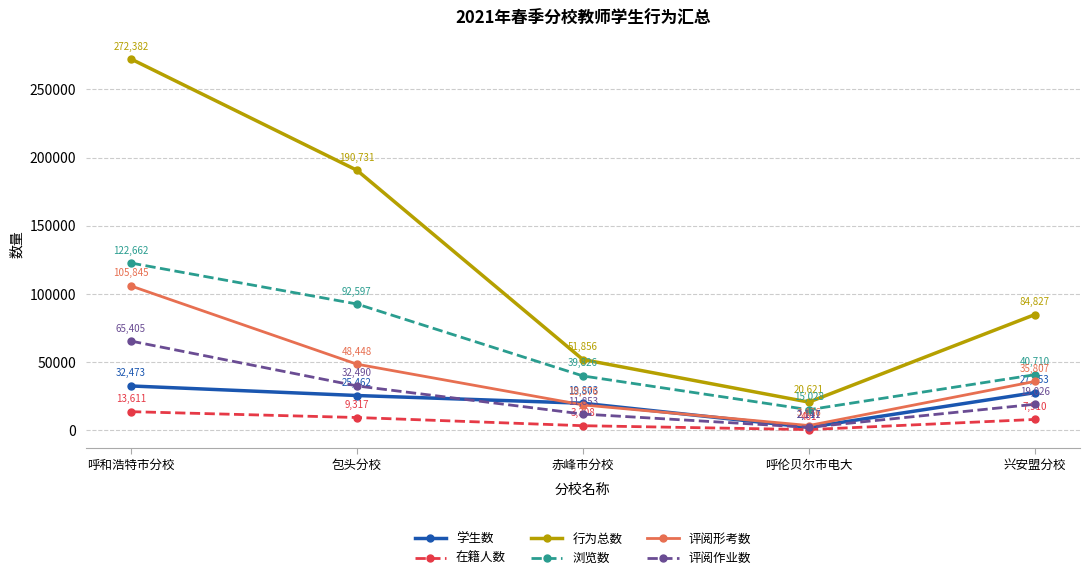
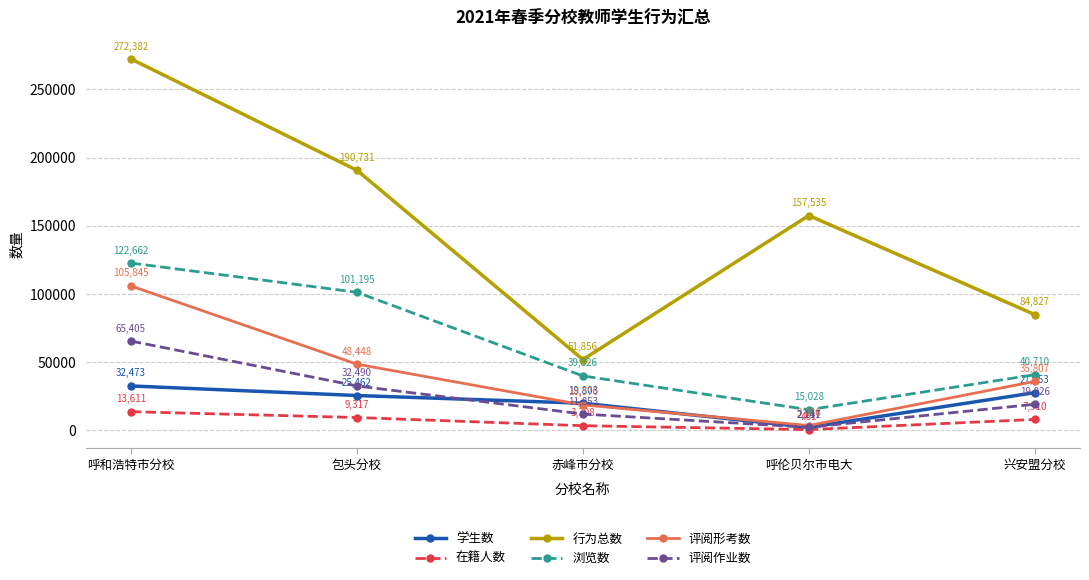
  {
    "学生数": {
      "呼和浩特市分校": "32,473"
    },
    "行为总数": {
      "呼和浩特市分校": "272,382",
      "包头分校": "190,731",
      "赤峰市分校": "51,856",
-     "呼伦贝尔市电大": "20,621",
+     "呼伦贝尔市电大": "157,535",
      "兴安盟分校": "84,827"
    },
    "浏览数": {
      "呼和浩特市分校": "122,662",
-     "包头分校": "92,597"
+     "包头分校": "101,195"
    },
    "评阅作业数": {
      "呼和浩特市分校": "65,405",
      "包头分校": "32,490"
    }
  }
